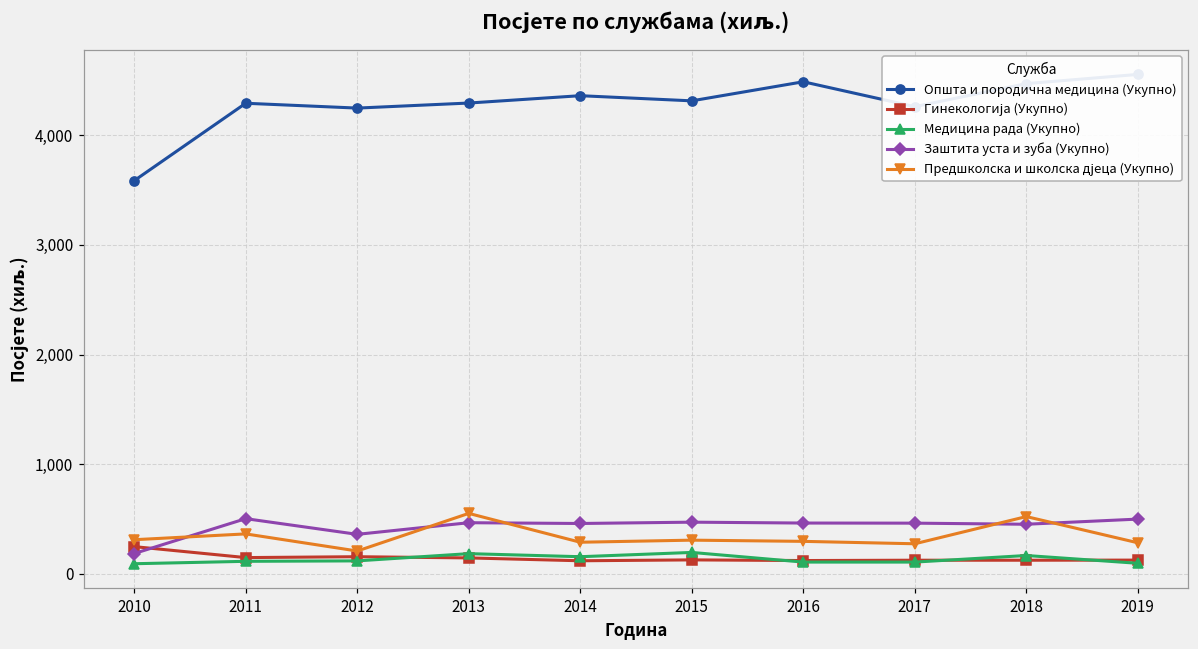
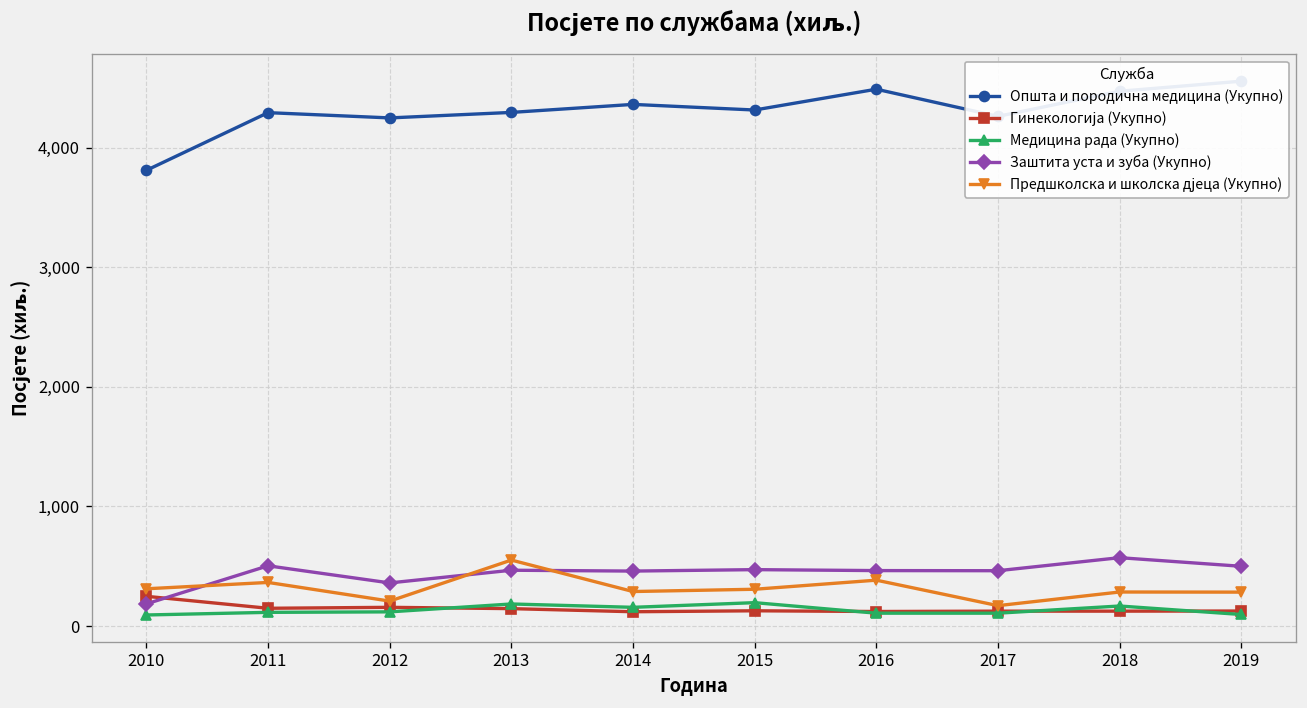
  {
    "Општа и породична медицина (Укупно)": {
-     "2010": "3,600",
+     "2010": "3,800",
      "2011": "4,300",
      "2012": "4,200",
      "2013": "4,300",
      "2014": "4,400",
      "2015": "4,300",
      "2016": "4,500"
    },
    "Гинекологија (Укупно)": {
      "2010": "200",
      "2011": "100",
      "2012": "200",
      "2013": "100",
      "2014": "100",
      "2015": "100",
      "2018": "100",
      "2019": "100"
    },
    "Медицина рада (Укупно)": {
      "2010": "100",
      "2011": "100",
      "2012": "100",
      "2013": "200",
      "2014": "200",
      "2015": "200",
      "2018": "200",
      "2019": "100"
    },
    "Заштита уста и зуба (Укупно)": {
      "2010": "200",
      "2011": "500",
      "2012": "400",
      "2013": "500",
      "2014": "500",
      "2015": "500",
      "2016": "500",
      "2017": "500",
-     "2018": "500",
+     "2018": "600",
      "2019": "500"
    },
    "Предшколска и школска дјеца (Укупно)": {
      "2010": "300",
      "2011": "400",
      "2012": "200",
      "2013": "600",
      "2014": "300",
      "2015": "300",
-     "2016": "300",
-     "2017": "300",
-     "2018": "500",
+     "2016": "400",
+     "2017": "200",
+     "2018": "300",
      "2019": "300"
    }
  }
